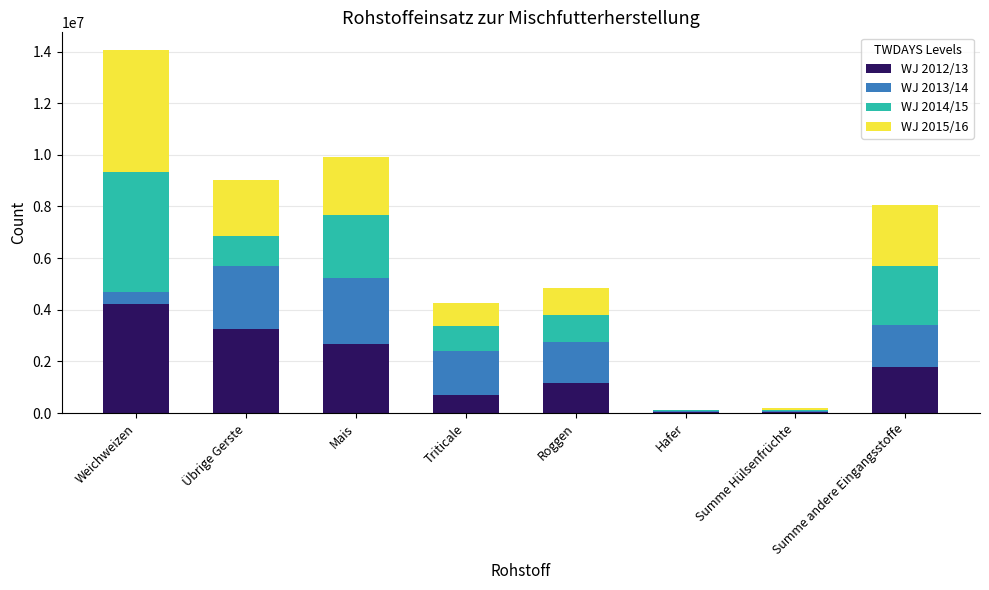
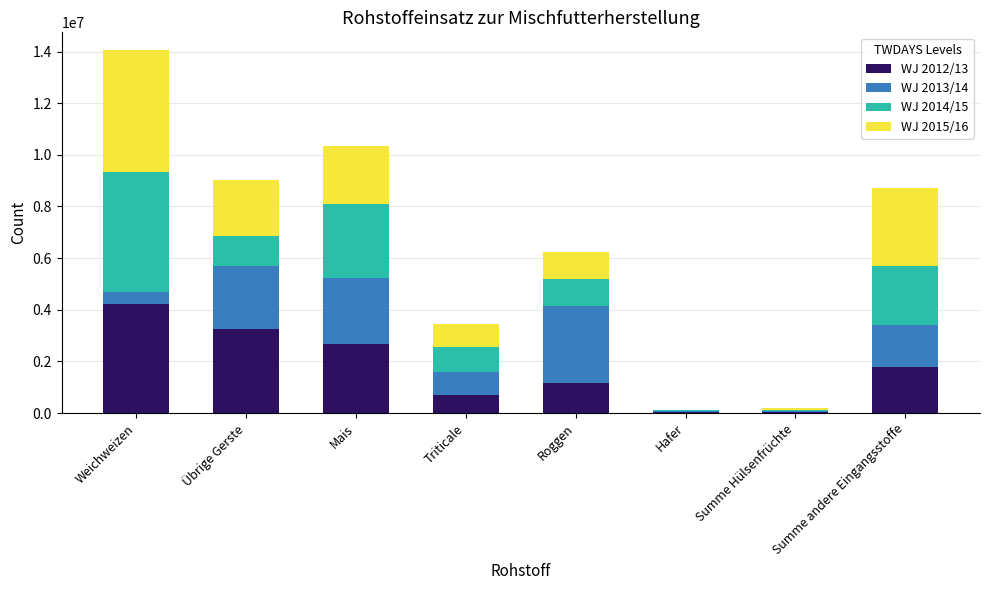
  {
    "WJ 2012/13": {
      "Weichweizen": 4200000,
      "Übrige Gerste": 3300000,
      "Mais": 2700000,
      "Triticale": 700000,
      "Roggen": 1200000,
      "Summe andere Eingangsstoffe": 1800000
    },
    "WJ 2013/14": {
      "Weichweizen": 400000,
      "Übrige Gerste": 2400000,
      "Mais": 2500000,
-     "Triticale": 1700000,
-     "Roggen": 1600000,
+     "Triticale": 900000,
+     "Roggen": 3000000,
      "Summe andere Eingangsstoffe": 1600000
    },
    "WJ 2014/15": {
      "Weichweizen": 4700000,
      "Übrige Gerste": 1200000,
-     "Mais": 2400000,
+     "Mais": 2900000,
      "Triticale": 1000000,
      "Roggen": 1000000,
      "Summe andere Eingangsstoffe": 2300000
    },
    "WJ 2015/16": {
      "Weichweizen": 4700000,
      "Übrige Gerste": 2200000,
      "Mais": 2300000,
      "Triticale": 900000,
      "Roggen": 1100000,
-     "Summe andere Eingangsstoffe": 2300000
+     "Summe andere Eingangsstoffe": 3000000
    }
  }
